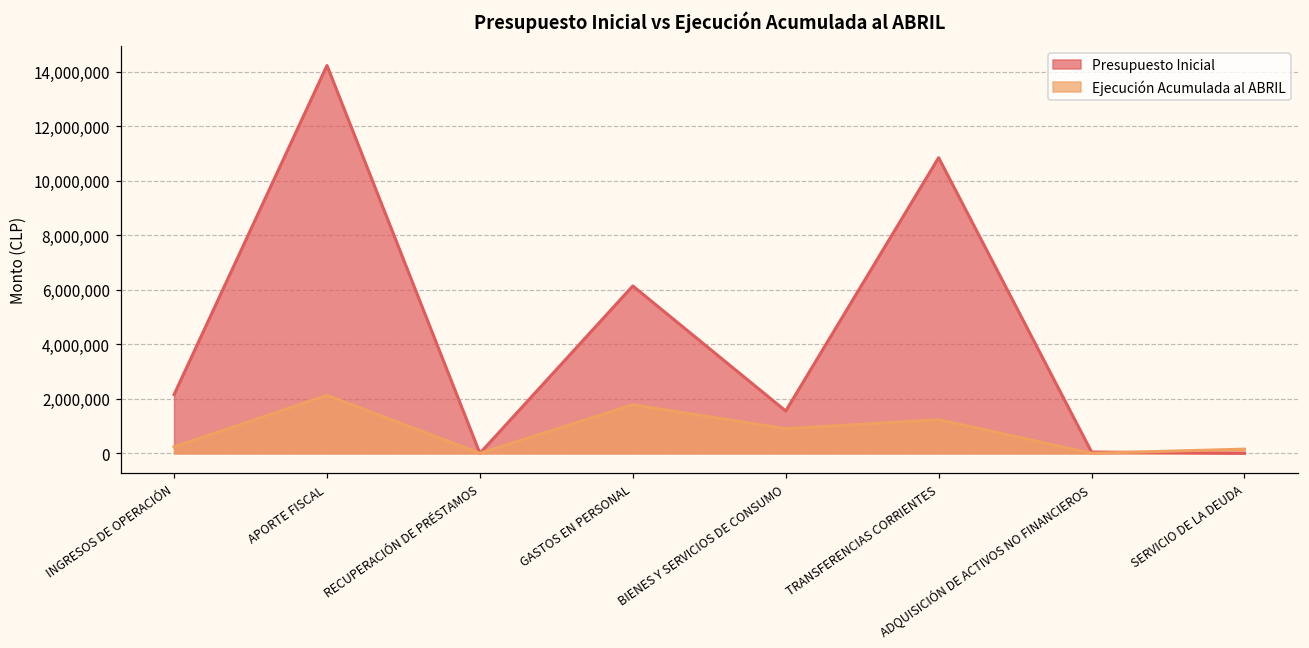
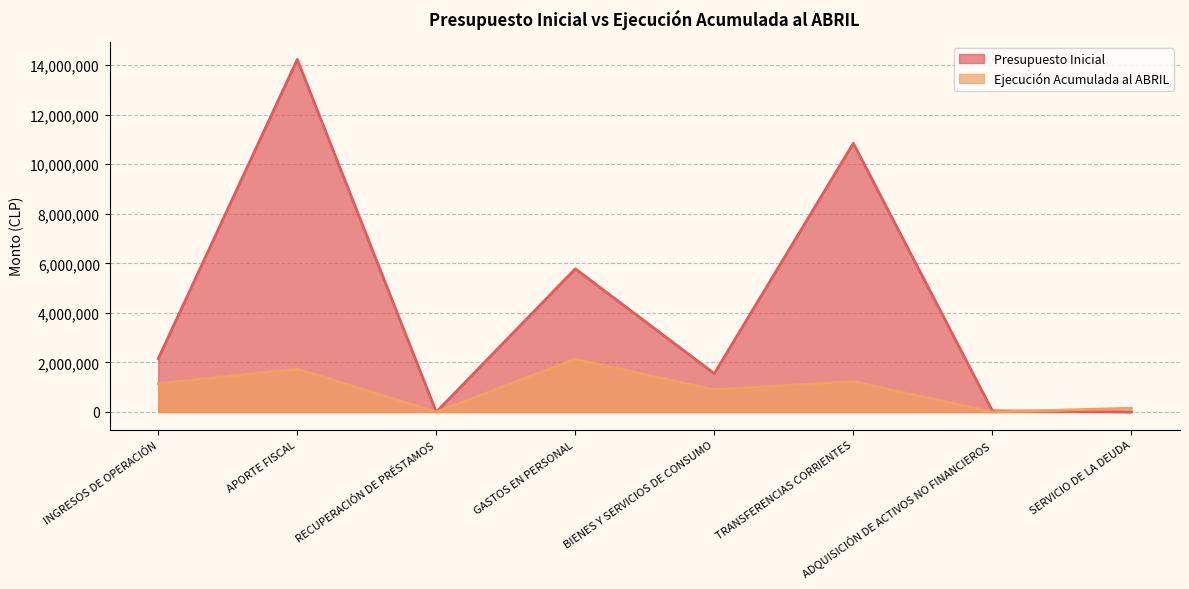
  {
    "Presupuesto Inicial": {
      "INGRESOS DE OPERACIÓN": "2,200,000",
      "APORTE FISCAL": "14,200,000",
-     "GASTOS EN PERSONAL": "6,100,000",
+     "GASTOS EN PERSONAL": "5,800,000",
      "BIENES Y SERVICIOS DE CONSUMO": "1,600,000",
      "TRANSFERENCIAS CORRIENTES": "10,800,000",
      "SERVICIO DE LA DEUDA": "0"
    },
    "Ejecución Acumulada al ABRIL": {
-     "INGRESOS DE OPERACIÓN": "200,000",
-     "APORTE FISCAL": "2,100,000",
-     "GASTOS EN PERSONAL": "1,800,000",
+     "INGRESOS DE OPERACIÓN": "1,100,000",
+     "APORTE FISCAL": "1,700,000",
+     "GASTOS EN PERSONAL": "2,100,000",
      "BIENES Y SERVICIOS DE CONSUMO": "900,000",
      "TRANSFERENCIAS CORRIENTES": "1,200,000",
      "SERVICIO DE LA DEUDA": "200,000"
    }
  }
